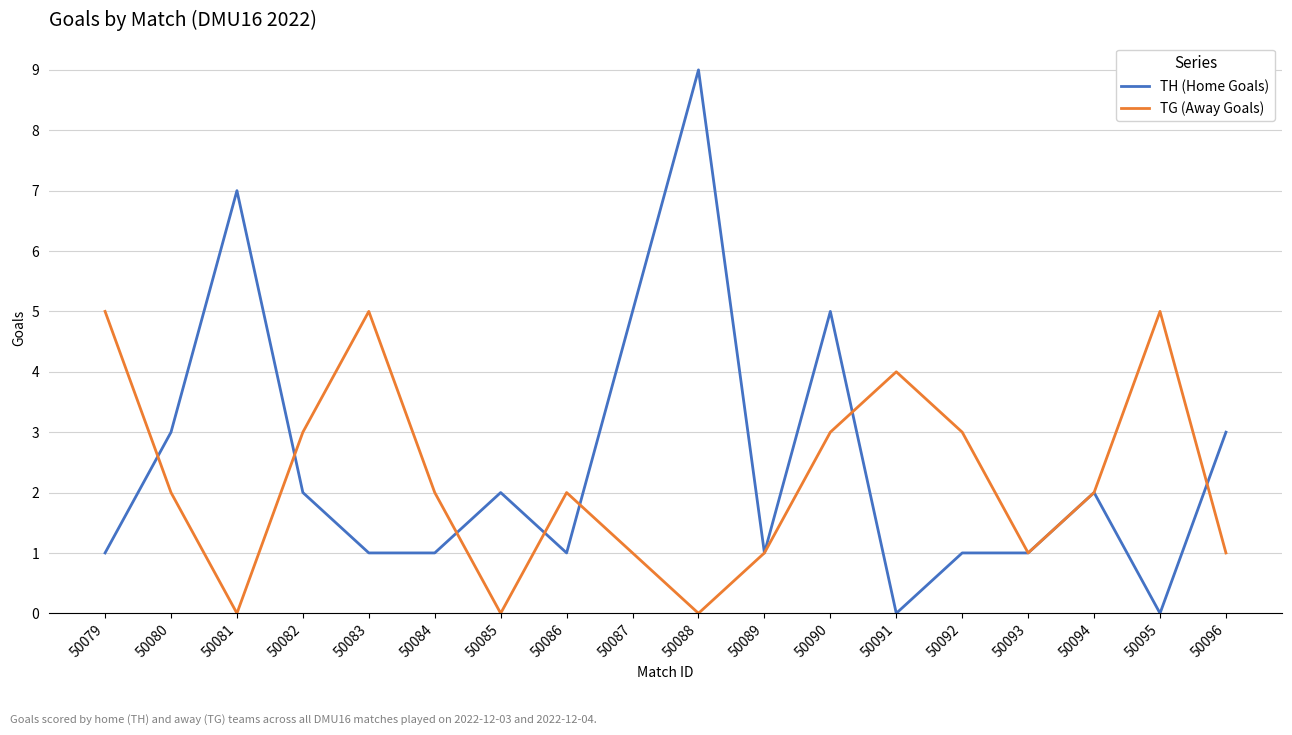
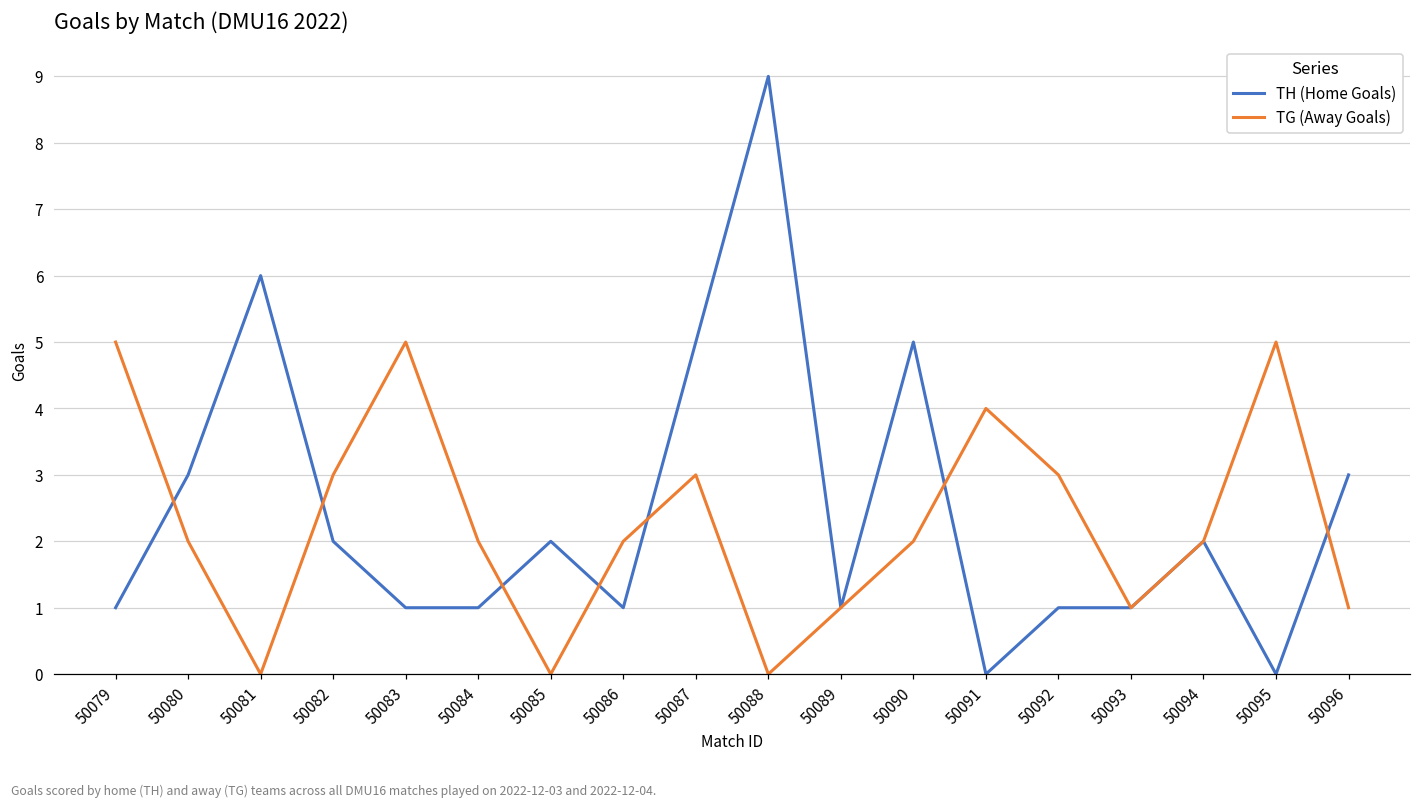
  {
    "TH (Home Goals)": {
      "50079": 1,
      "50080": 3,
-     "50081": 7,
+     "50081": 6,
      "50082": 2,
      "50083": 1,
      "50084": 1,
      "50085": 2,
      "50086": 1,
      "50087": 5,
      "50088": 9,
      "50090": 5,
      "50091": 0,
      "50092": 1,
      "50095": 0,
      "50096": 3
    },
    "TG (Away Goals)": {
      "50079": 5,
      "50080": 2,
      "50081": 0,
      "50082": 3,
      "50083": 5,
      "50084": 2,
      "50085": 0,
      "50086": 2,
-     "50087": 1,
+     "50087": 3,
      "50088": 0,
-     "50090": 3,
+     "50090": 2,
      "50091": 4,
      "50092": 3,
      "50095": 5,
      "50096": 1
    }
  }
